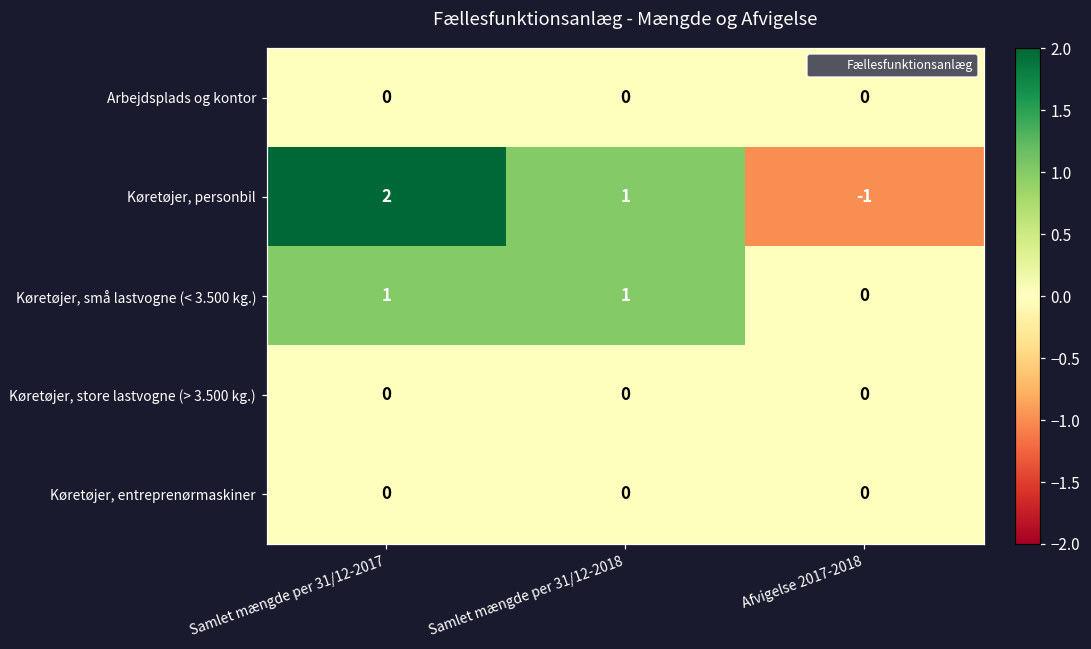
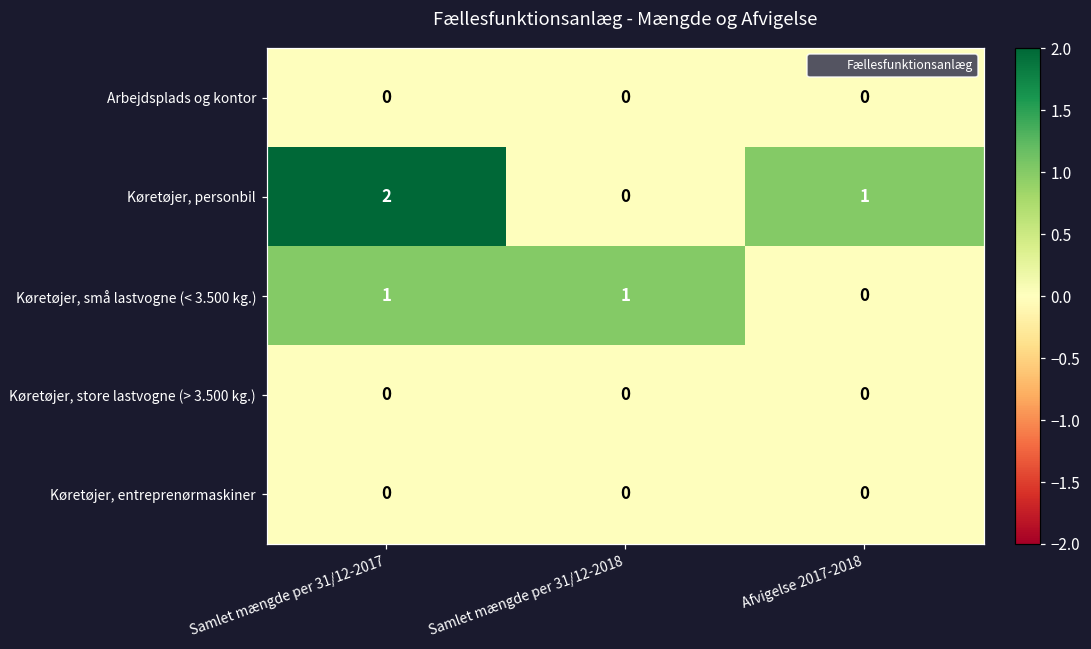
  {
    "Arbejdsplads og kontor": {
      "Samlet mængde per 31/12-2017": 0,
      "Samlet mængde per 31/12-2018": 0,
      "Afvigelse 2017-2018": 0
    },
    "Køretøjer, personbil": {
      "Samlet mængde per 31/12-2017": 2,
-     "Samlet mængde per 31/12-2018": 1,
-     "Afvigelse 2017-2018": -1
+     "Samlet mængde per 31/12-2018": 0,
+     "Afvigelse 2017-2018": 1
    },
    "Køretøjer, små lastvogne (< 3.500 kg.)": {
      "Samlet mængde per 31/12-2017": 1,
      "Samlet mængde per 31/12-2018": 1,
      "Afvigelse 2017-2018": 0
    },
    "Køretøjer, store lastvogne (> 3.500 kg.)": {
      "Samlet mængde per 31/12-2017": 0,
      "Samlet mængde per 31/12-2018": 0,
      "Afvigelse 2017-2018": 0
    },
    "Køretøjer, entreprenørmaskiner": {
      "Samlet mængde per 31/12-2017": 0,
      "Samlet mængde per 31/12-2018": 0,
      "Afvigelse 2017-2018": 0
    }
  }
